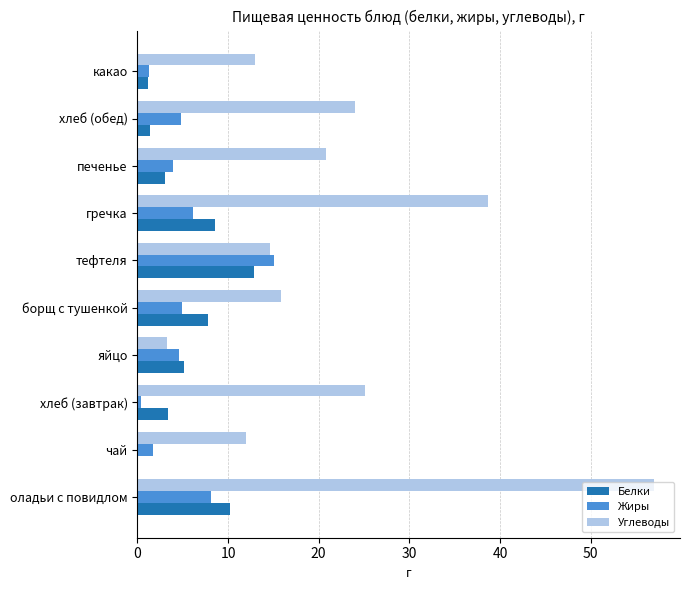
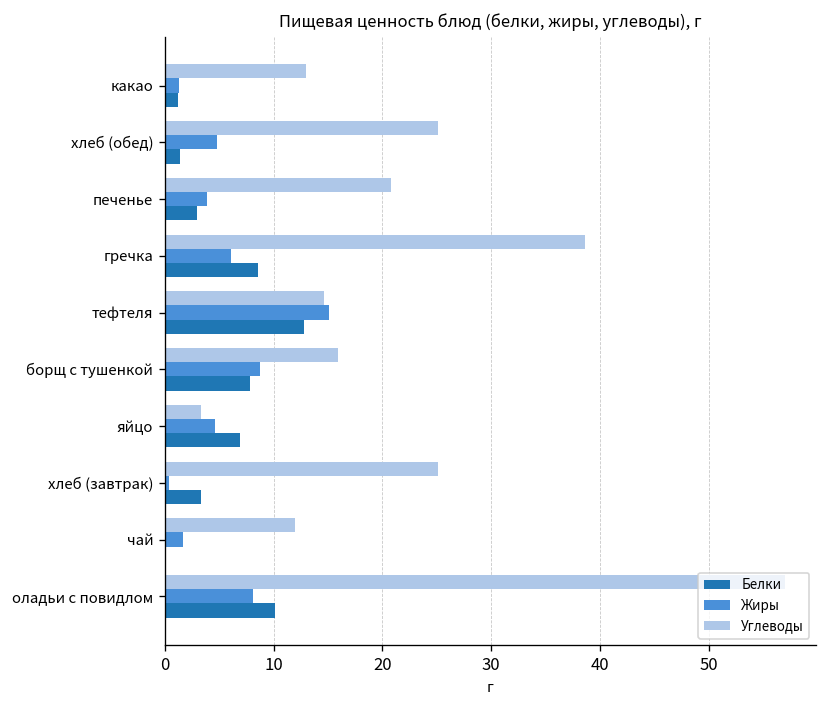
  {
    "Белки": {
      "какао": 1,
      "хлеб (обед)": 1,
      "печенье": 3,
      "гречка": 9,
      "тефтеля": 13,
      "борщ с тушенкой": 8,
-     "яйцо": 5,
+     "яйцо": 7,
      "хлеб (завтрак)": 3,
      "оладьи с повидлом": 10
    },
    "Жиры": {
      "какао": 1,
      "хлеб (обед)": 5,
      "печенье": 4,
      "гречка": 6,
      "тефтеля": 15,
-     "борщ с тушенкой": 5,
+     "борщ с тушенкой": 9,
      "яйцо": 5,
      "хлеб (завтрак)": 0,
      "чай": 2,
      "оладьи с повидлом": 8
    },
    "Углеводы": {
      "какао": 13,
-     "хлеб (обед)": 24,
+     "хлеб (обед)": 25,
      "печенье": 21,
      "гречка": 39,
      "тефтеля": 15,
      "борщ с тушенкой": 16,
      "яйцо": 3,
      "хлеб (завтрак)": 25,
      "чай": 12
    }
  }
